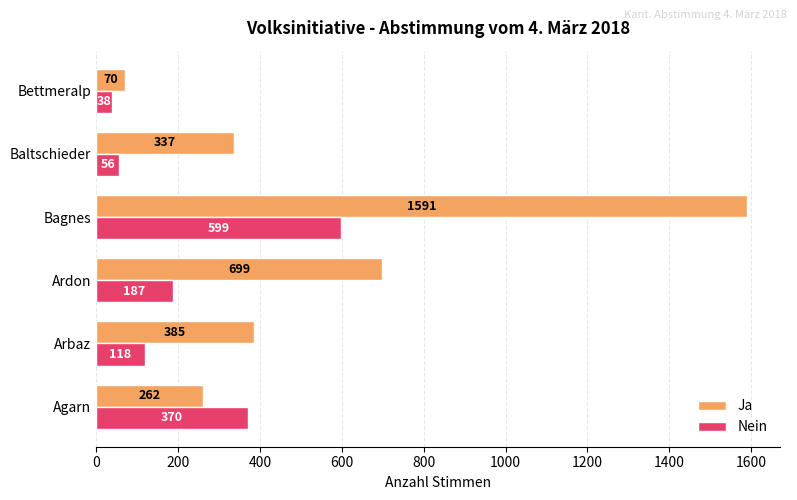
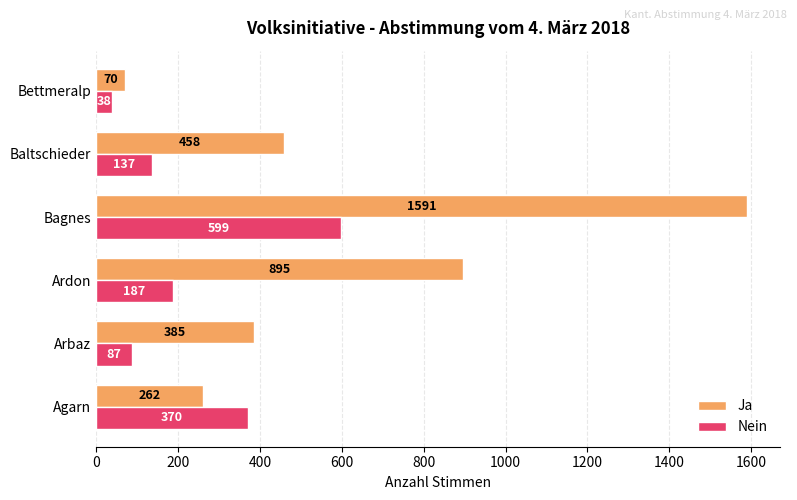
  {
    "Ja": {
      "Bettmeralp": 70,
-     "Baltschieder": 337,
+     "Baltschieder": 458,
      "Bagnes": 1591,
-     "Ardon": 699,
+     "Ardon": 895,
      "Arbaz": 385,
      "Agarn": 262
    },
    "Nein": {
      "Bettmeralp": 38,
-     "Baltschieder": 56,
+     "Baltschieder": 137,
      "Bagnes": 599,
      "Ardon": 187,
-     "Arbaz": 118,
+     "Arbaz": 87,
      "Agarn": 370
    }
  }
